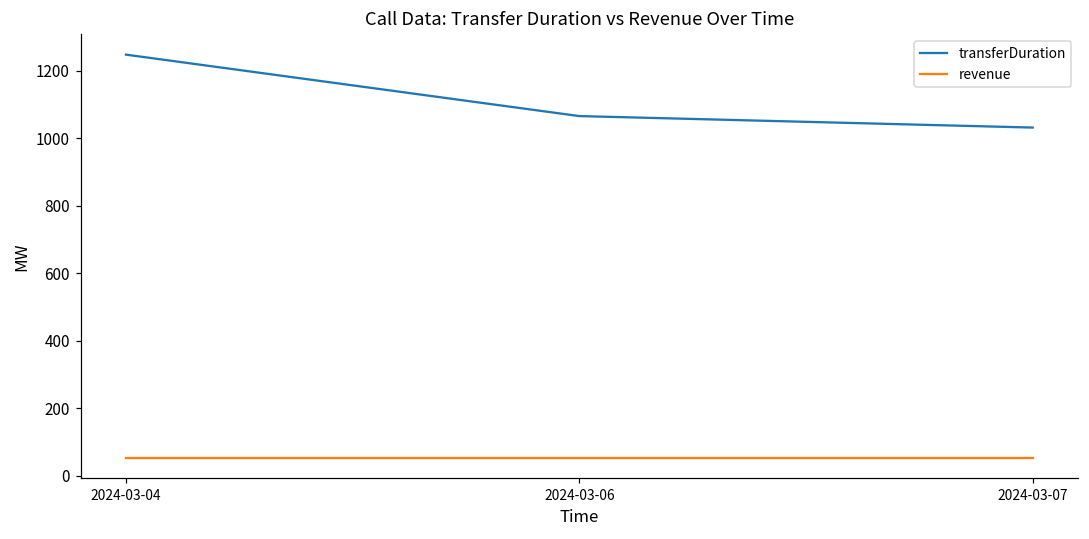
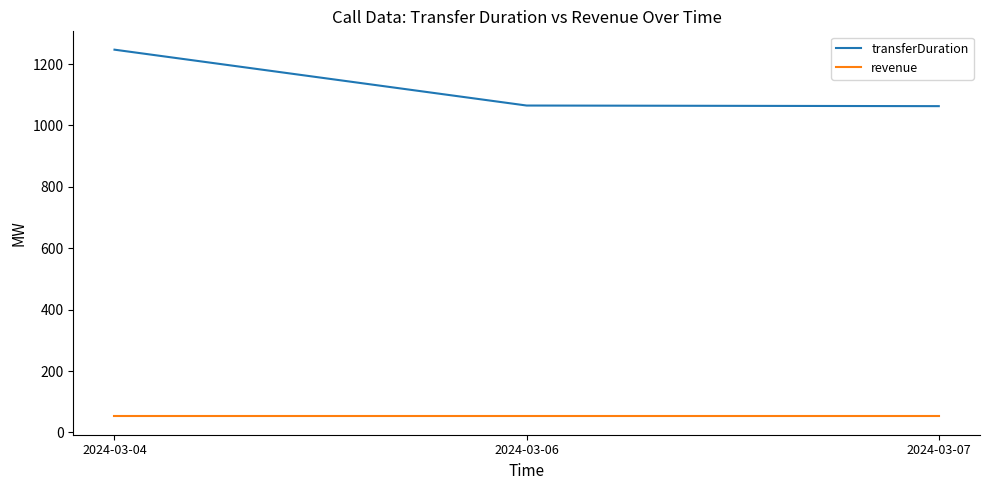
  {
    "transferDuration": {
      "2024-03-04": 1250,
      "2024-03-06": 1070,
-     "2024-03-07": 1030
+     "2024-03-07": 1060
    },
    "revenue": {
      "2024-03-04": 50,
      "2024-03-06": 50,
      "2024-03-07": 50
    }
  }
